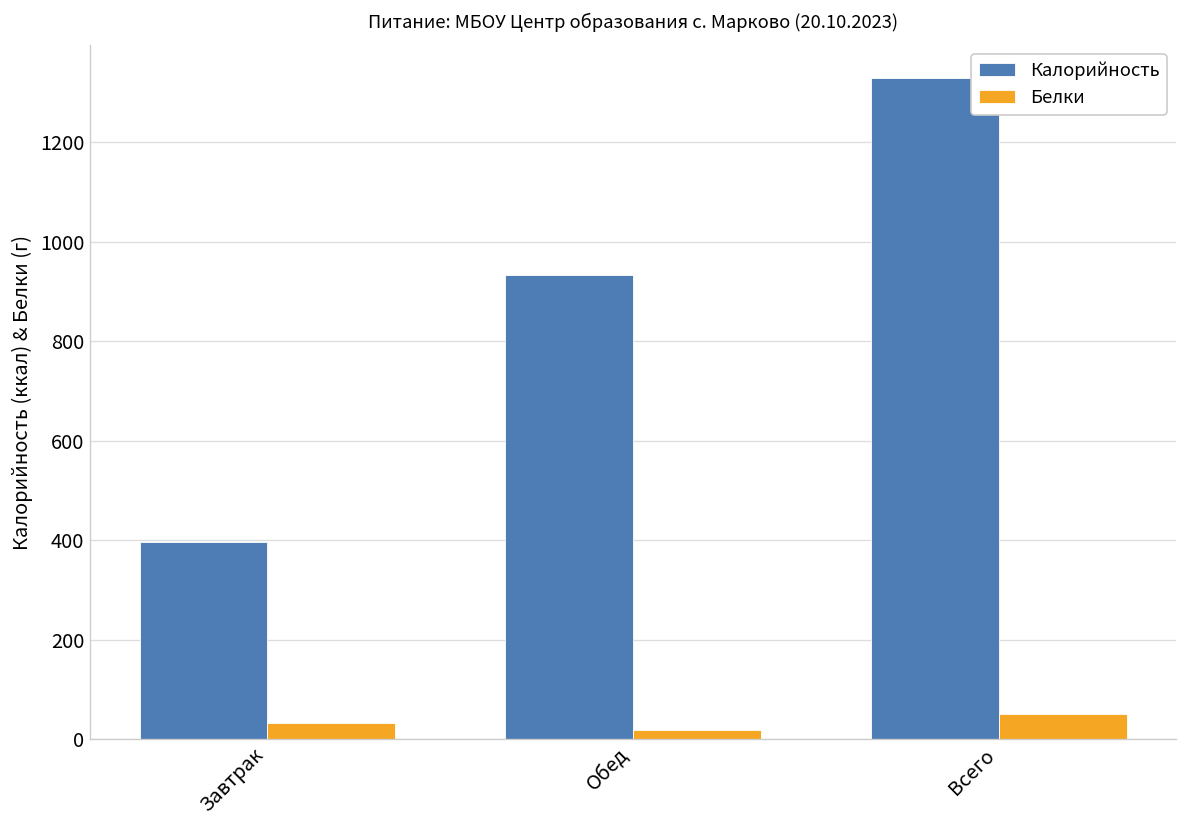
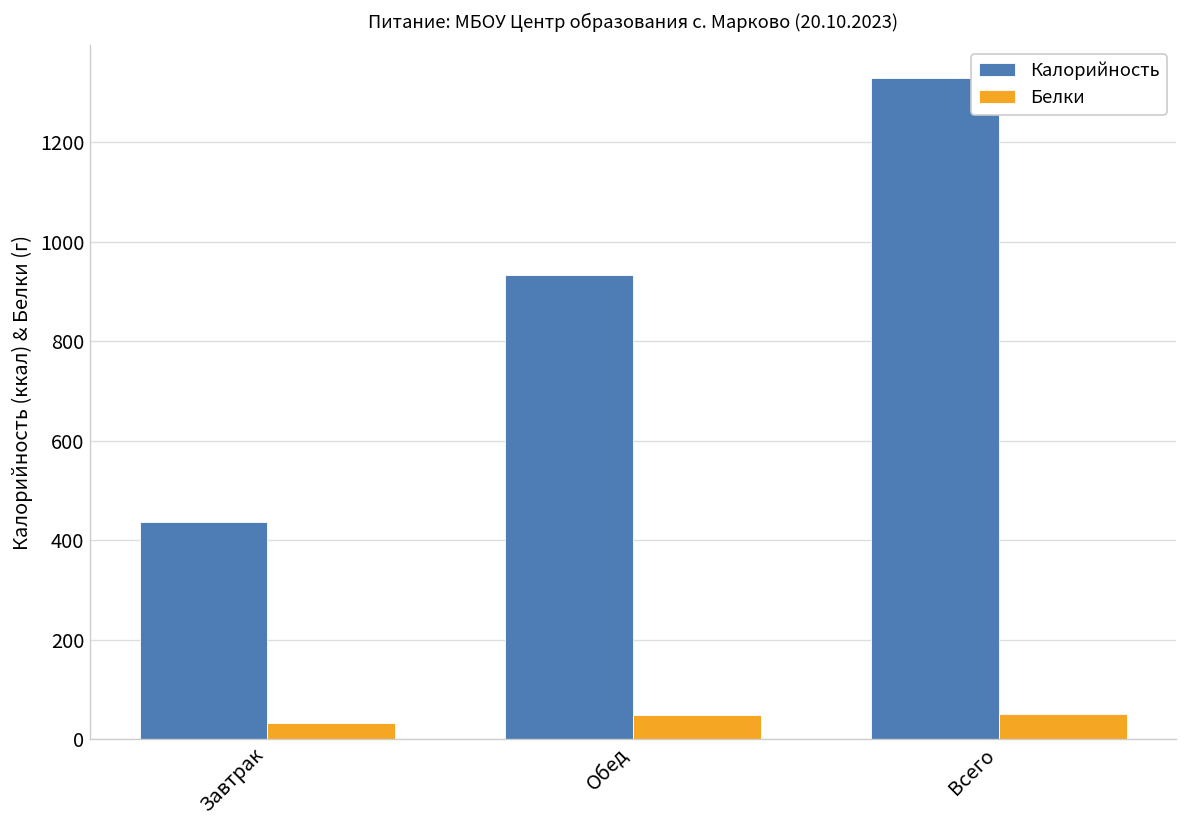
  {
    "Калорийность": {
-     "Завтрак": 400,
+     "Завтрак": 440,
      "Обед": 930,
      "Всего": 1330
    },
    "Белки": {
      "Завтрак": 30,
-     "Обед": 20,
+     "Обед": 50,
      "Всего": 50
    }
  }
